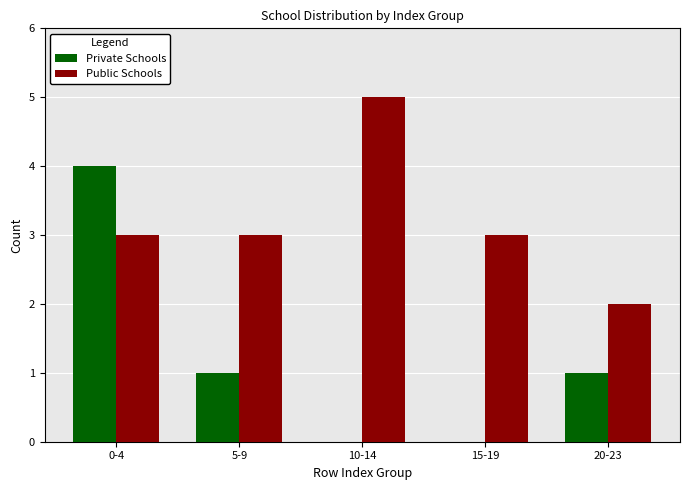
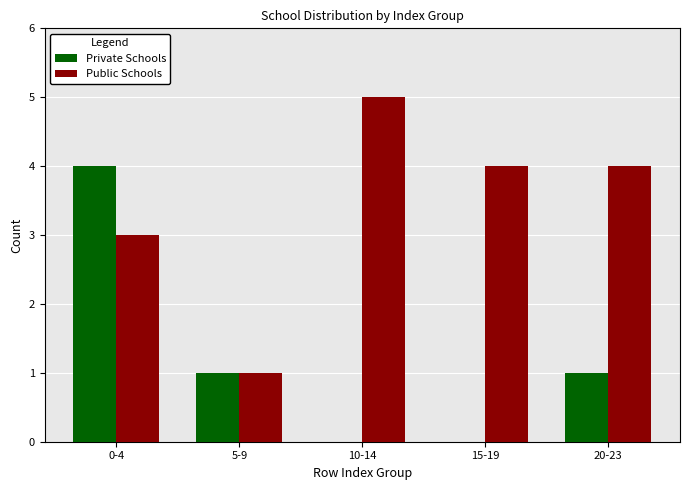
  {
    "Private Schools": {
      "0-4": 4,
      "5-9": 1,
      "10-14": 0,
      "15-19": 0,
      "20-23": 1
    },
    "Public Schools": {
      "0-4": 3,
-     "5-9": 3,
+     "5-9": 1,
      "10-14": 5,
-     "15-19": 3,
-     "20-23": 2
+     "15-19": 4,
+     "20-23": 4
    }
  }
